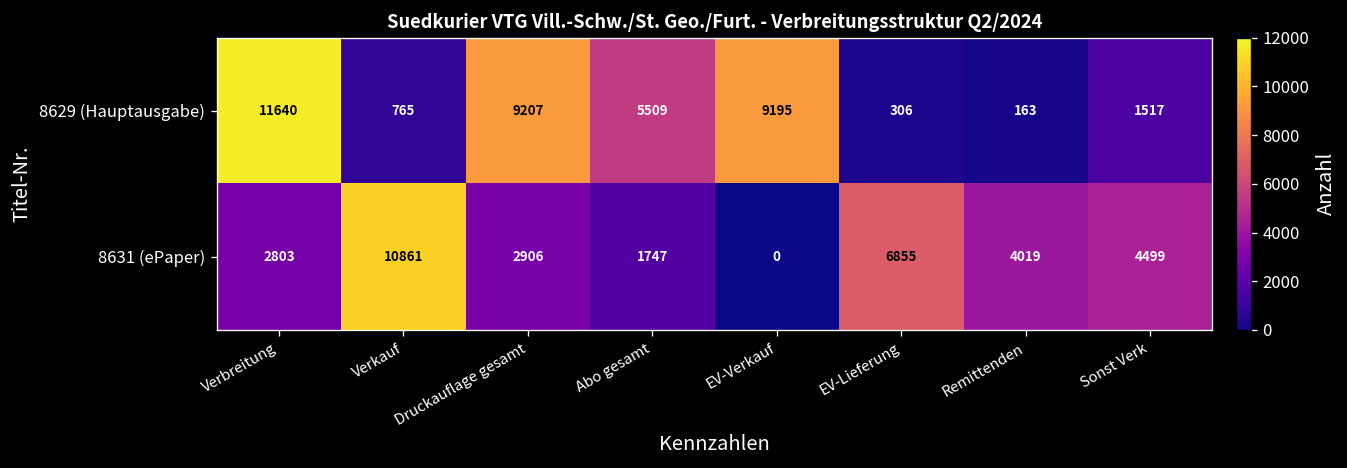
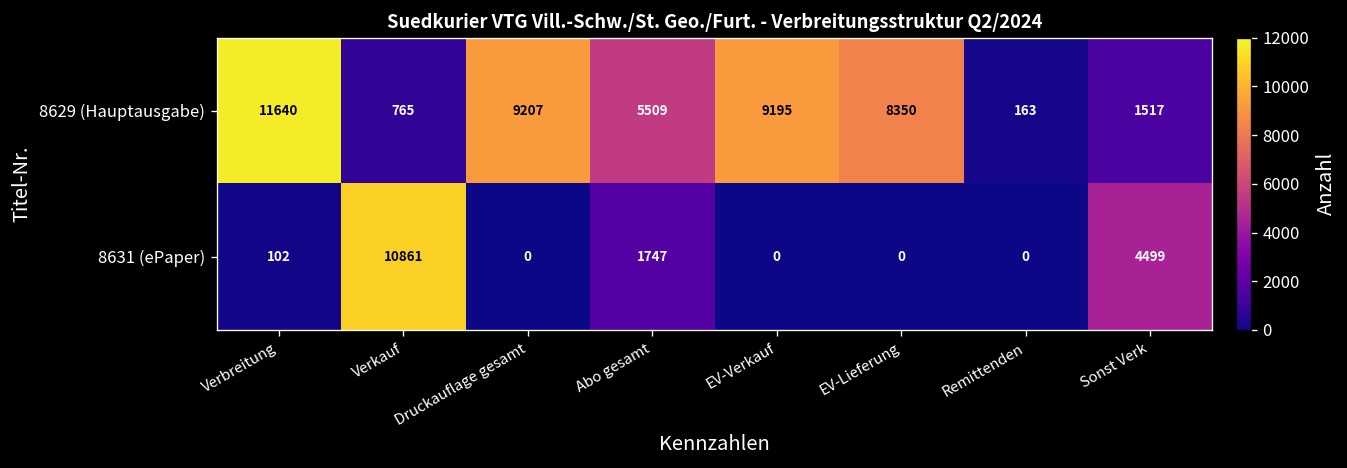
  {
    "8629 (Hauptausgabe)": {
      "Verbreitung": 11640,
      "Verkauf": 765,
      "Druckauflage gesamt": 9207,
      "Abo gesamt": 5509,
      "EV-Verkauf": 9195,
-     "EV-Lieferung": 306,
+     "EV-Lieferung": 8350,
      "Remittenden": 163,
      "Sonst Verk": 1517
    },
    "8631 (ePaper)": {
-     "Verbreitung": 2803,
+     "Verbreitung": 102,
      "Verkauf": 10861,
-     "Druckauflage gesamt": 2906,
+     "Druckauflage gesamt": 0,
      "Abo gesamt": 1747,
      "EV-Verkauf": 0,
-     "EV-Lieferung": 6855,
-     "Remittenden": 4019,
+     "EV-Lieferung": 0,
+     "Remittenden": 0,
      "Sonst Verk": 4499
    }
  }
